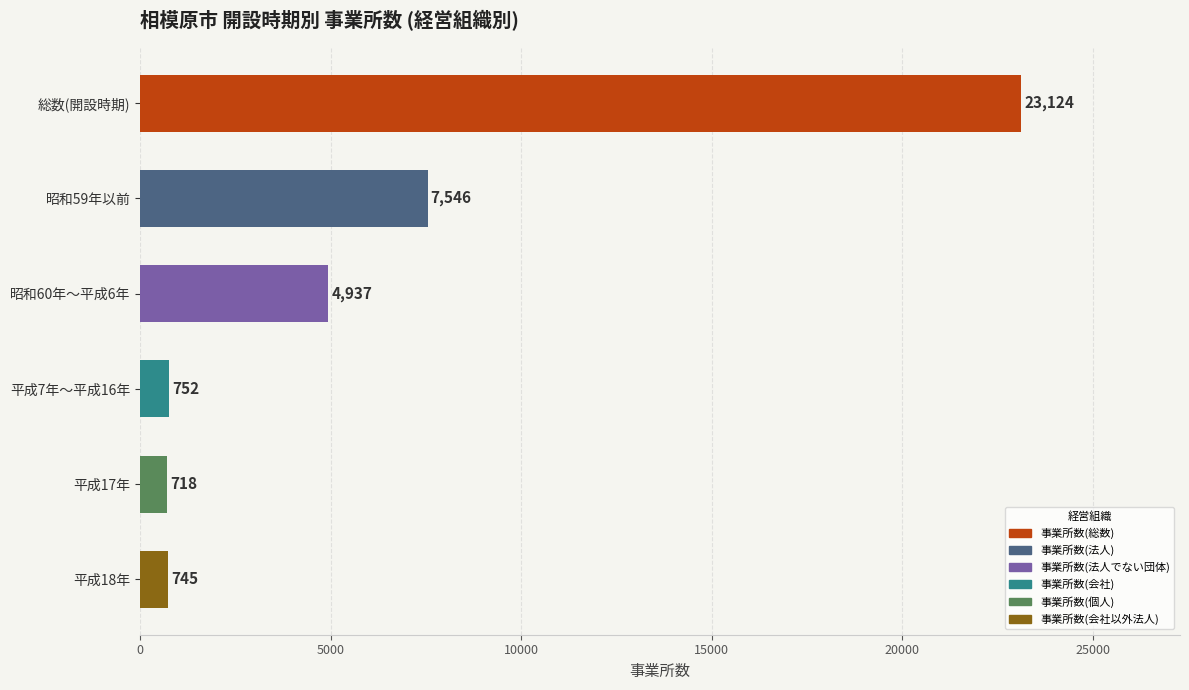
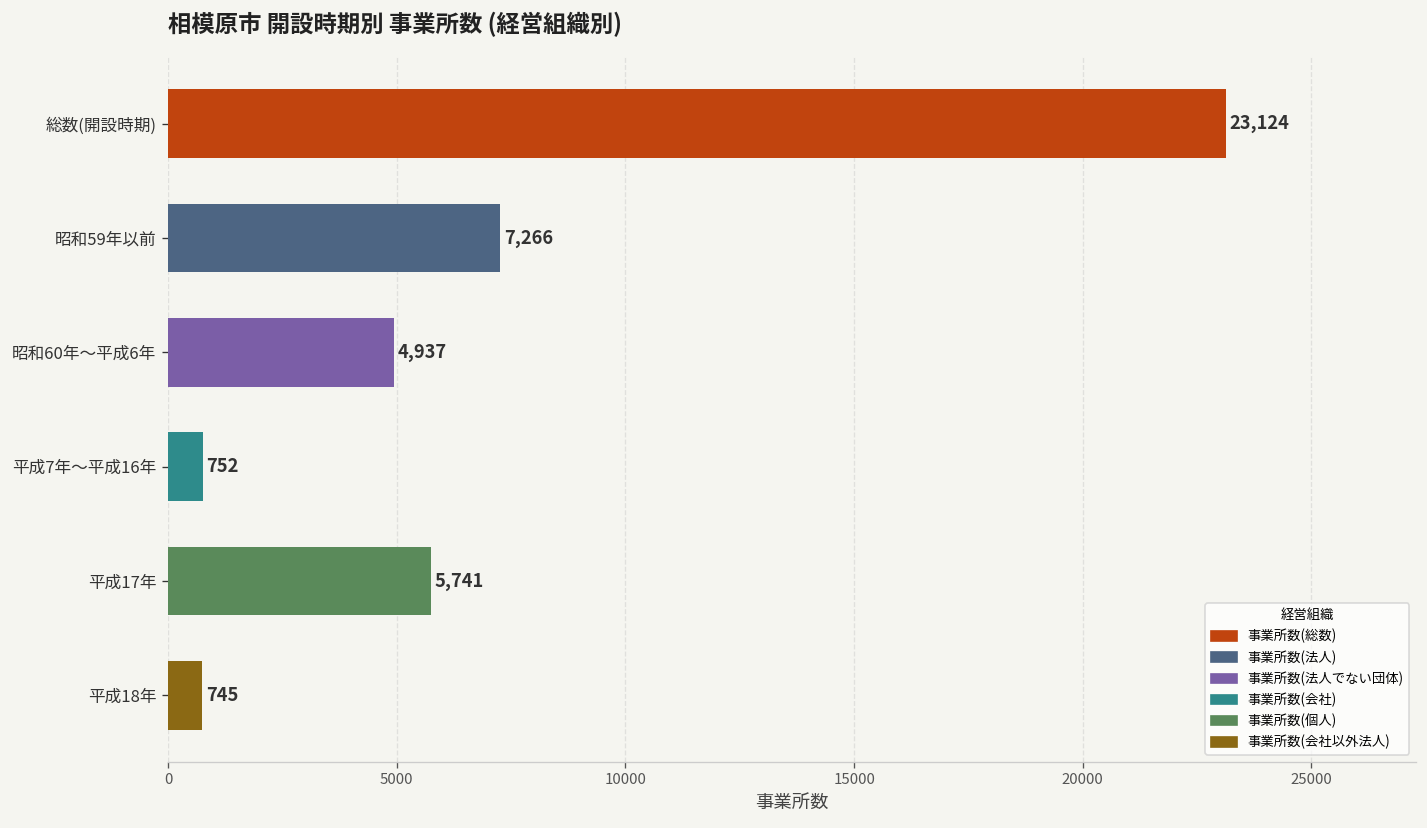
  {
    "総数(開設時期)": "23,124",
-   "昭和59年以前": "7,546",
+   "昭和59年以前": "7,266",
    "昭和60年～平成6年": "4,937",
    "平成7年～平成16年": "752",
-   "平成17年": "718",
+   "平成17年": "5,741",
    "平成18年": "745"
  }
